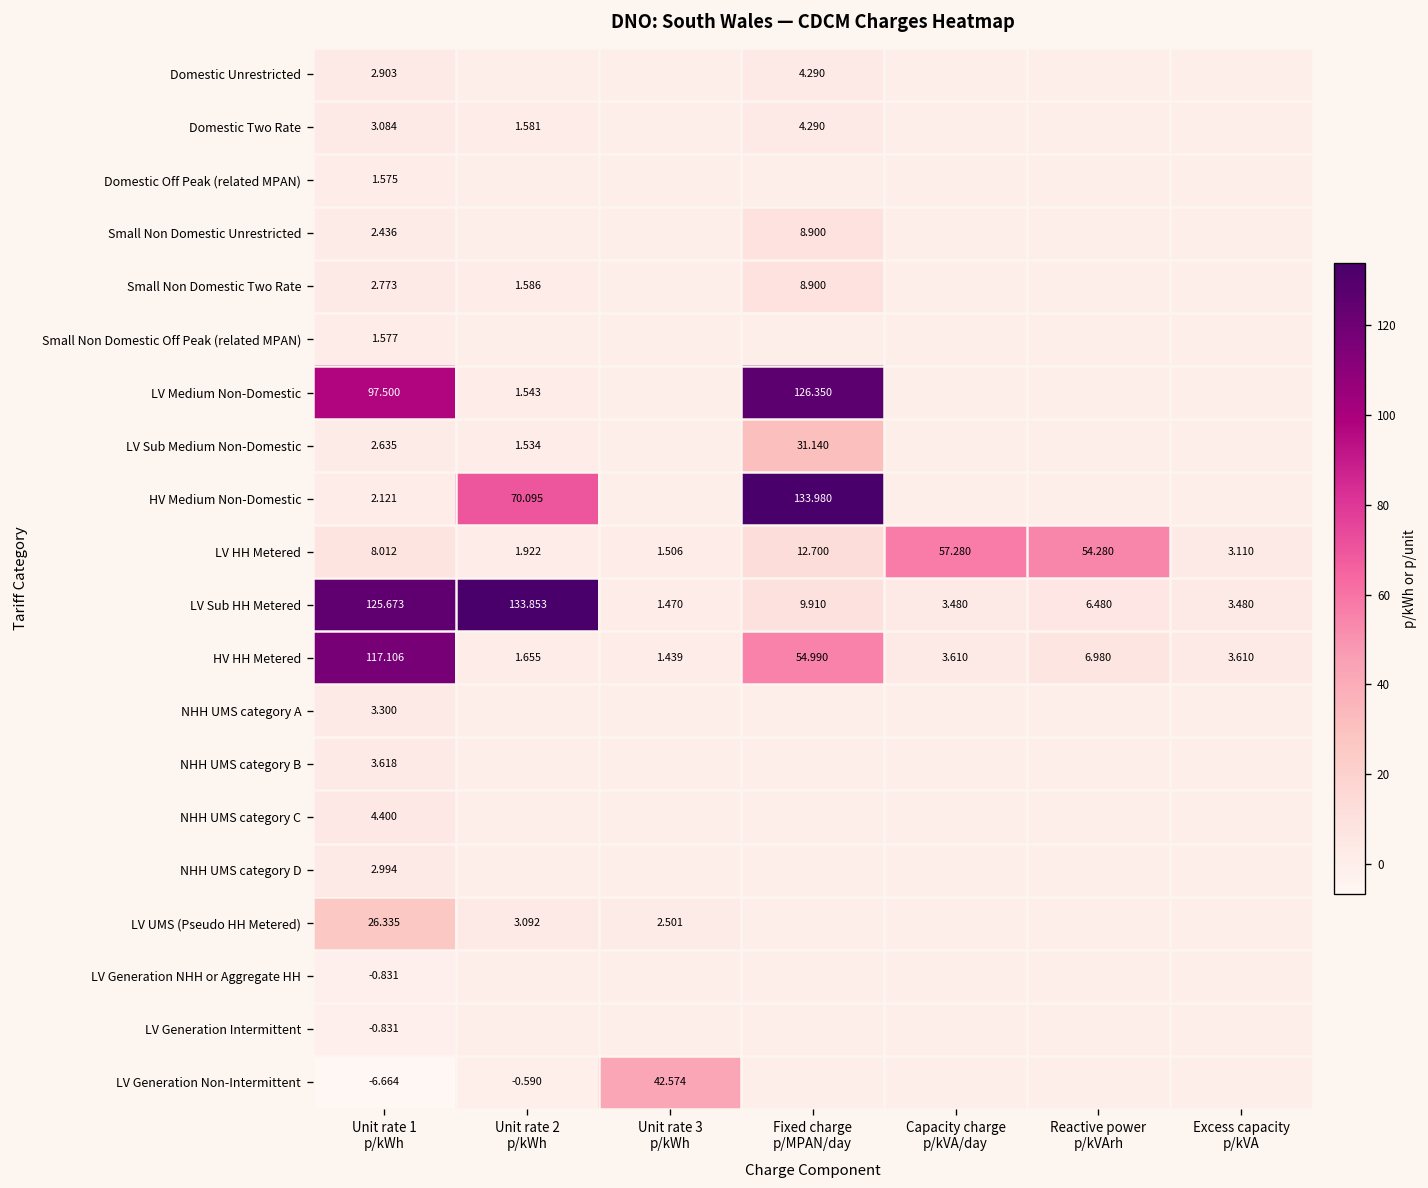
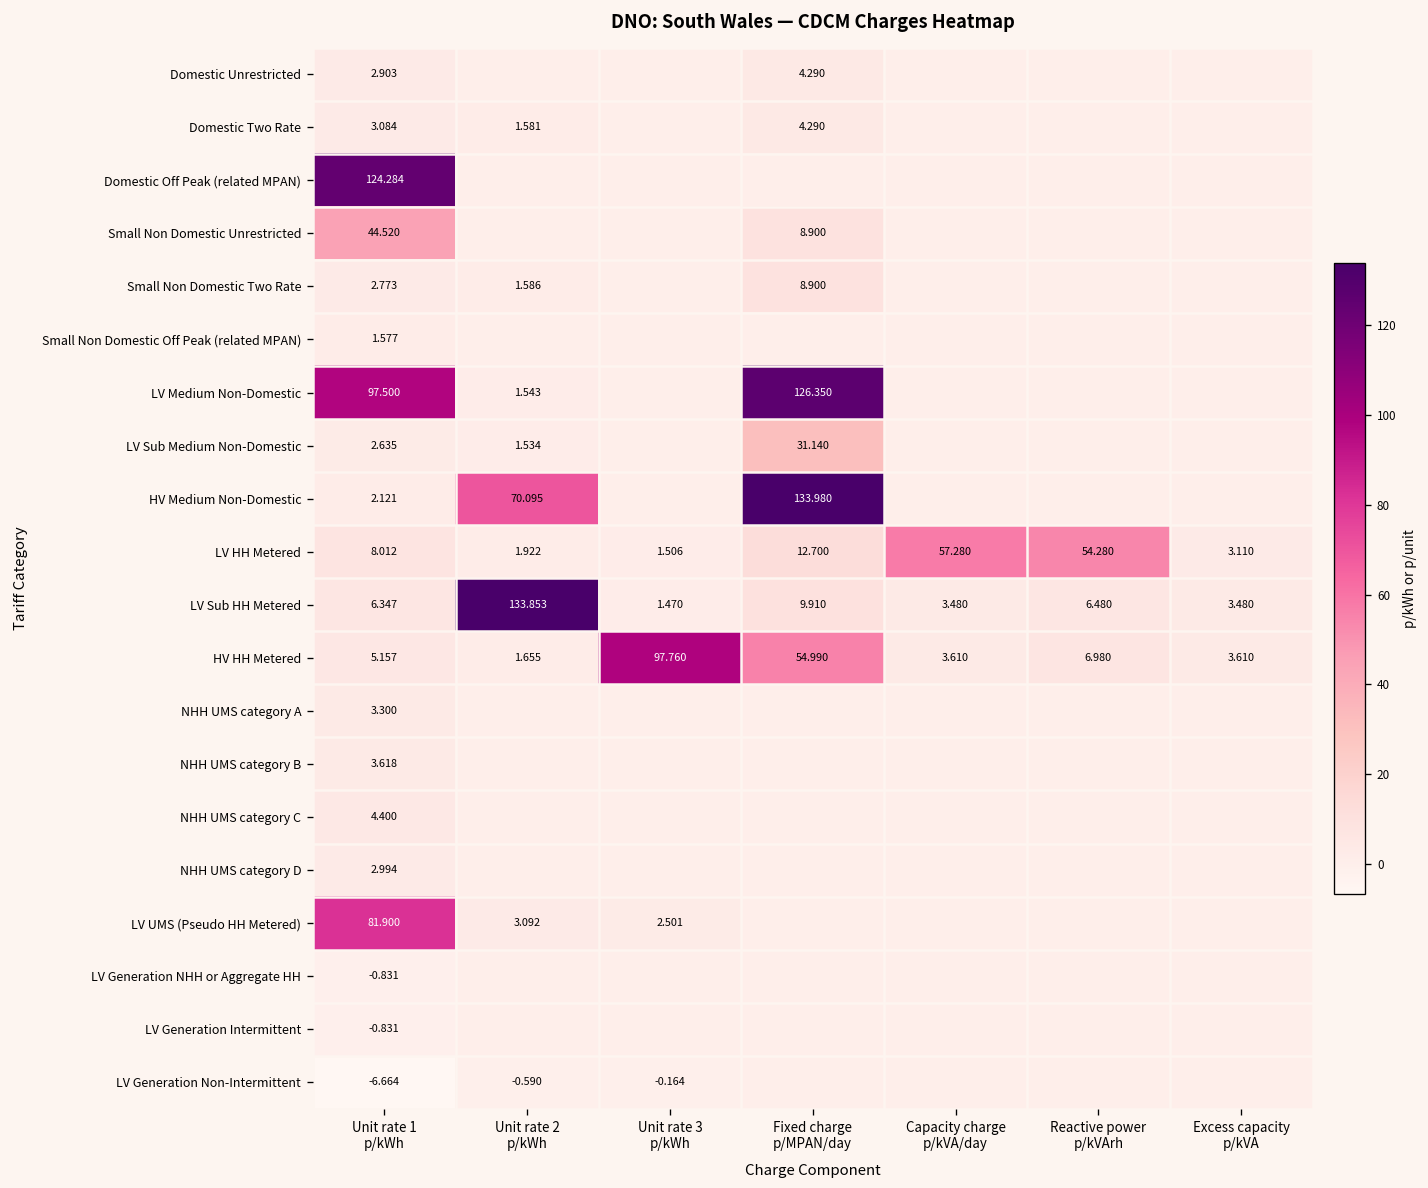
  {
    "Domestic Unrestricted": {
      "Unit rate 1 p/kWh": 2.903,
      "Fixed charge p/MPAN/day": 4.290
    },
    "Domestic Two Rate": {
      "Unit rate 1 p/kWh": 3.084,
      "Unit rate 2 p/kWh": 1.581,
      "Fixed charge p/MPAN/day": 4.290
    },
    "Domestic Off Peak (related MPAN)": {
-     "Unit rate 1 p/kWh": 1.575
+     "Unit rate 1 p/kWh": 124.284
    },
    "Small Non Domestic Unrestricted": {
-     "Unit rate 1 p/kWh": 2.436,
+     "Unit rate 1 p/kWh": 44.520,
      "Fixed charge p/MPAN/day": 8.900
    },
    "Small Non Domestic Two Rate": {
      "Unit rate 1 p/kWh": 2.773,
      "Unit rate 2 p/kWh": 1.586,
      "Fixed charge p/MPAN/day": 8.900
    },
    "Small Non Domestic Off Peak (related MPAN)": {
      "Unit rate 1 p/kWh": 1.577
    },
    "LV Medium Non-Domestic": {
      "Unit rate 1 p/kWh": 97.500,
      "Unit rate 2 p/kWh": 1.543,
      "Fixed charge p/MPAN/day": 126.350
    },
    "LV Sub Medium Non-Domestic": {
      "Unit rate 1 p/kWh": 2.635,
      "Unit rate 2 p/kWh": 1.534,
      "Fixed charge p/MPAN/day": 31.140
    },
    "HV Medium Non-Domestic": {
      "Unit rate 1 p/kWh": 2.121,
      "Unit rate 2 p/kWh": 70.095,
      "Fixed charge p/MPAN/day": 133.980
    },
    "LV HH Metered": {
      "Unit rate 1 p/kWh": 8.012,
      "Unit rate 2 p/kWh": 1.922,
      "Unit rate 3 p/kWh": 1.506,
      "Fixed charge p/MPAN/day": 12.700,
      "Capacity charge p/kVA/day": 57.280,
      "Reactive power p/kVArh": 54.280,
      "Excess capacity p/kVA": 3.110
    },
    "LV Sub HH Metered": {
-     "Unit rate 1 p/kWh": 125.673,
+     "Unit rate 1 p/kWh": 6.347,
      "Unit rate 2 p/kWh": 133.853,
      "Unit rate 3 p/kWh": 1.470,
      "Fixed charge p/MPAN/day": 9.910,
      "Capacity charge p/kVA/day": 3.480,
      "Reactive power p/kVArh": 6.480,
      "Excess capacity p/kVA": 3.480
    },
    "HV HH Metered": {
-     "Unit rate 1 p/kWh": 117.106,
+     "Unit rate 1 p/kWh": 5.157,
      "Unit rate 2 p/kWh": 1.655,
-     "Unit rate 3 p/kWh": 1.439,
+     "Unit rate 3 p/kWh": 97.760,
      "Fixed charge p/MPAN/day": 54.990,
      "Capacity charge p/kVA/day": 3.610,
      "Reactive power p/kVArh": 6.980,
      "Excess capacity p/kVA": 3.610
    },
    "NHH UMS category A": {
      "Unit rate 1 p/kWh": 3.300
    },
    "NHH UMS category B": {
      "Unit rate 1 p/kWh": 3.618
    },
    "NHH UMS category C": {
      "Unit rate 1 p/kWh": 4.400
    },
    "NHH UMS category D": {
      "Unit rate 1 p/kWh": 2.994
    },
    "LV UMS (Pseudo HH Metered)": {
-     "Unit rate 1 p/kWh": 26.335,
+     "Unit rate 1 p/kWh": 81.900,
      "Unit rate 2 p/kWh": 3.092,
      "Unit rate 3 p/kWh": 2.501
    },
    "LV Generation NHH or Aggregate HH": {
      "Unit rate 1 p/kWh": -0.831
    },
    "LV Generation Intermittent": {
      "Unit rate 1 p/kWh": -0.831
    },
    "LV Generation Non-Intermittent": {
      "Unit rate 1 p/kWh": -6.664,
      "Unit rate 2 p/kWh": -0.590,
-     "Unit rate 3 p/kWh": 42.574
+     "Unit rate 3 p/kWh": -0.164
    }
  }
